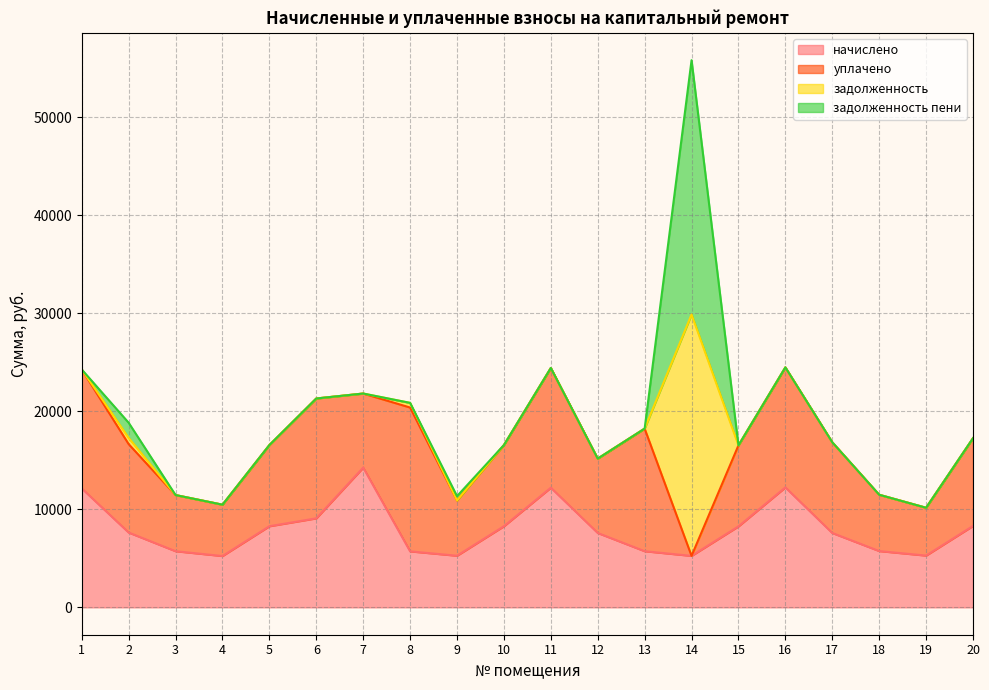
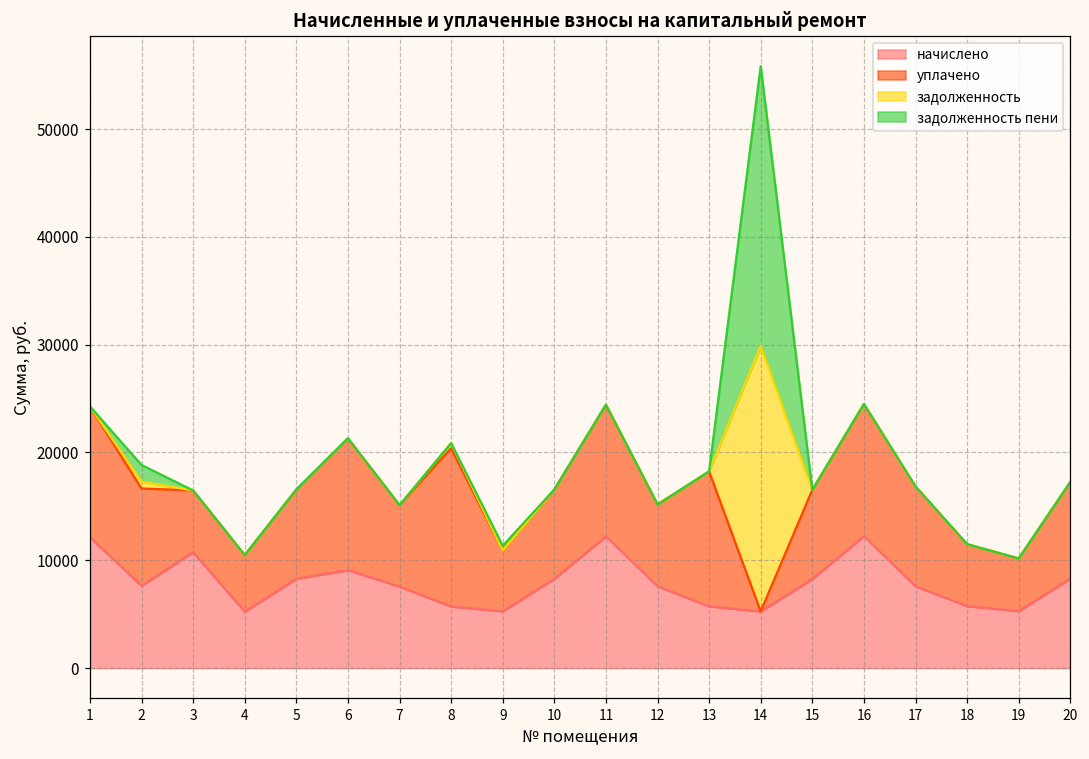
  {
    "начислено": {
      "1": 12000,
      "2": 8000,
-     "3": 6000,
+     "3": 11000,
      "4": 5000,
      "5": 8000,
      "6": 9000,
-     "7": 14000,
+     "7": 8000,
      "8": 6000,
      "9": 5000,
      "10": 8000,
      "11": 12000,
      "12": 8000,
      "13": 6000,
      "15": 8000,
      "16": 12000,
      "17": 8000,
      "18": 6000,
      "19": 5000,
      "20": 8000
    },
    "уплачено": {
      "2": 9000,
      "8": 15000
    },
    "задолженность": {
      "2": 1000,
      "14": 25000
    },
    "задолженность пени": {
      "2": 2000,
      "9": 0,
      "14": 26000
    }
  }
